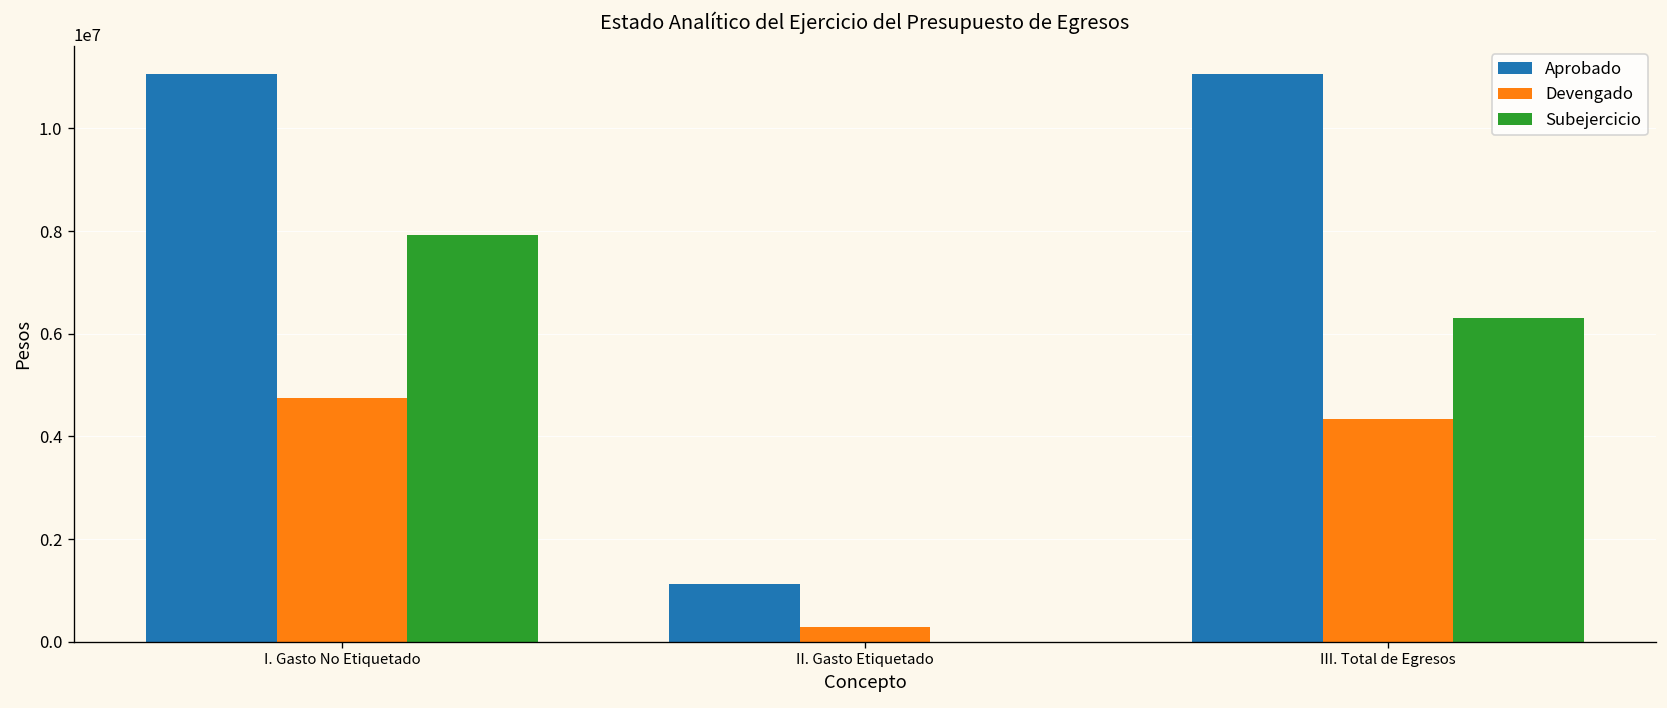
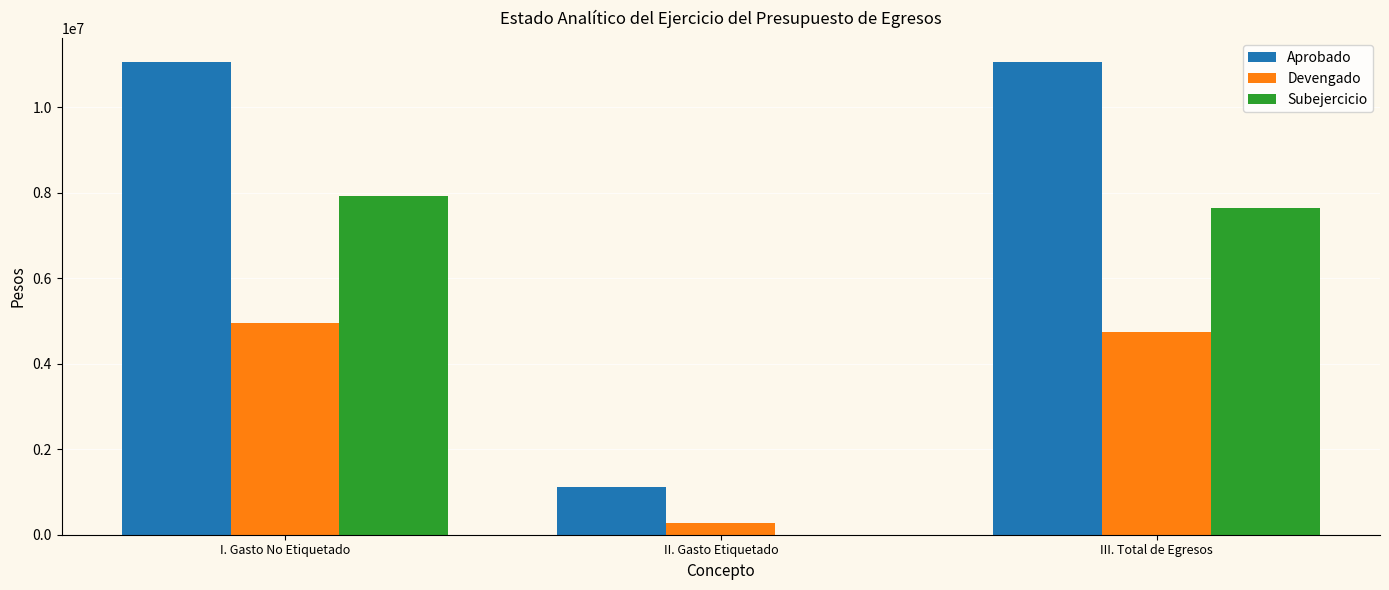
  {
    "Aprobado": {
      "I. Gasto No Etiquetado": 11100000,
      "II. Gasto Etiquetado": 1100000,
      "III. Total de Egresos": 11100000
    },
    "Devengado": {
-     "I. Gasto No Etiquetado": 4700000,
+     "I. Gasto No Etiquetado": 4900000,
      "II. Gasto Etiquetado": 300000,
-     "III. Total de Egresos": 4300000
+     "III. Total de Egresos": 4700000
    },
    "Subejercicio": {
      "I. Gasto No Etiquetado": 7900000,
      "II. Gasto Etiquetado": 0,
-     "III. Total de Egresos": 6300000
+     "III. Total de Egresos": 7600000
    }
  }
